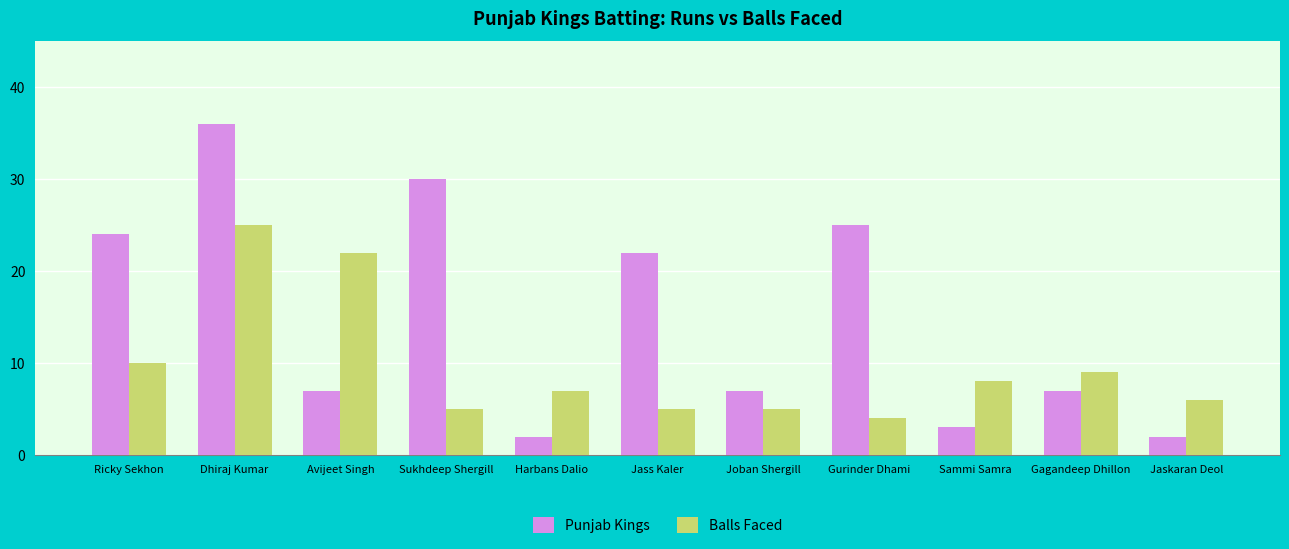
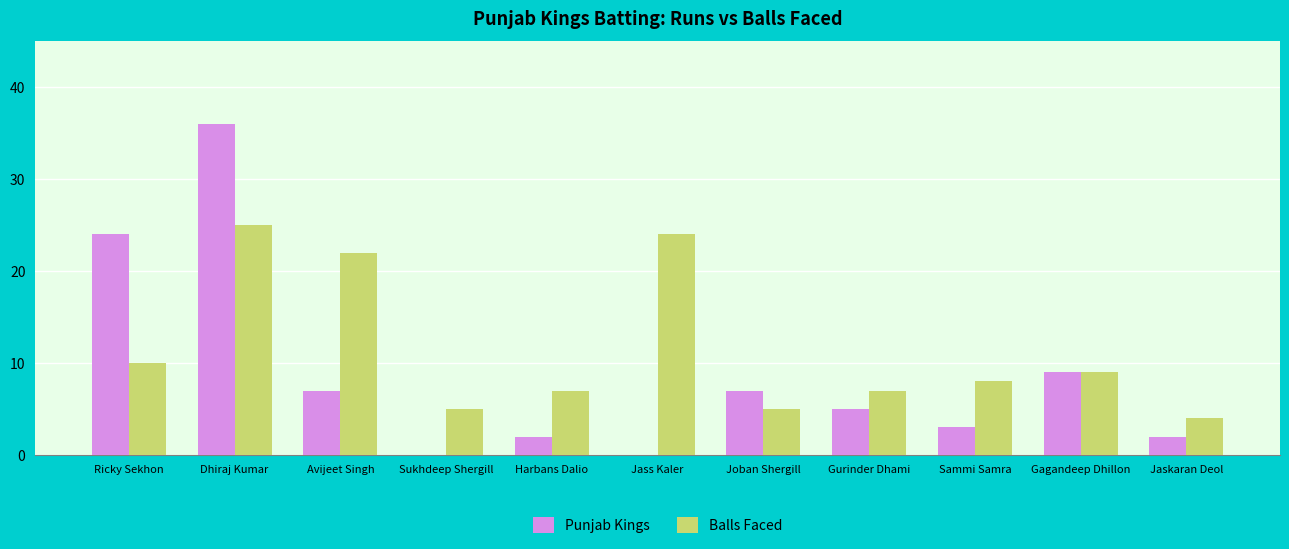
  {
    "Punjab Kings": {
      "Ricky Sekhon": 24,
      "Dhiraj Kumar": 36,
      "Avijeet Singh": 7,
-     "Sukhdeep Shergill": 30,
+     "Sukhdeep Shergill": 0,
      "Harbans Dalio": 2,
-     "Jass Kaler": 22,
+     "Jass Kaler": 0,
      "Joban Shergill": 7,
-     "Gurinder Dhami": 25,
+     "Gurinder Dhami": 5,
      "Sammi Samra": 3,
-     "Gagandeep Dhillon": 7,
+     "Gagandeep Dhillon": 9,
      "Jaskaran Deol": 2
    },
    "Balls Faced": {
      "Ricky Sekhon": 10,
      "Dhiraj Kumar": 25,
      "Avijeet Singh": 22,
      "Sukhdeep Shergill": 5,
      "Harbans Dalio": 7,
-     "Jass Kaler": 5,
+     "Jass Kaler": 24,
      "Joban Shergill": 5,
-     "Gurinder Dhami": 4,
+     "Gurinder Dhami": 7,
      "Sammi Samra": 8,
      "Gagandeep Dhillon": 9,
-     "Jaskaran Deol": 6
+     "Jaskaran Deol": 4
    }
  }
